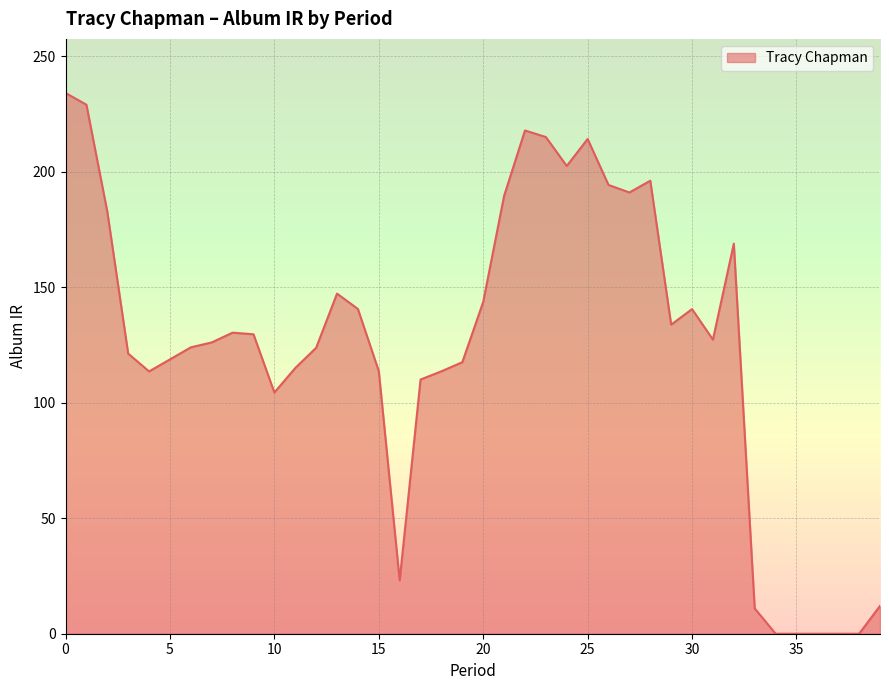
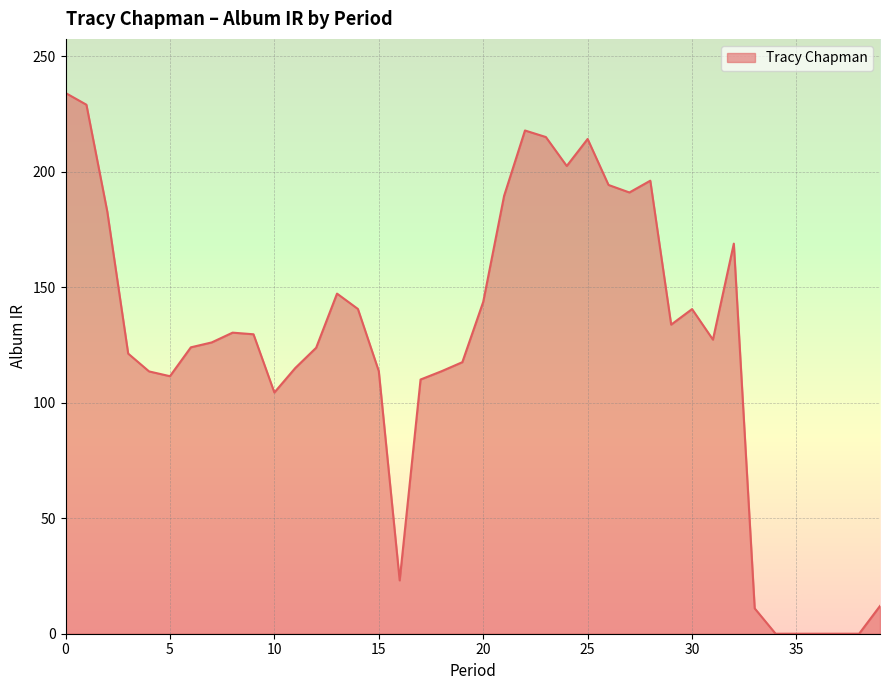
  {
    "0": 234,
-   "5": 119,
+   "5": 112,
    "10": 104,
    "15": 114,
    "20": 144,
    "25": 214,
    "30": 141,
    "35": 0
  }
